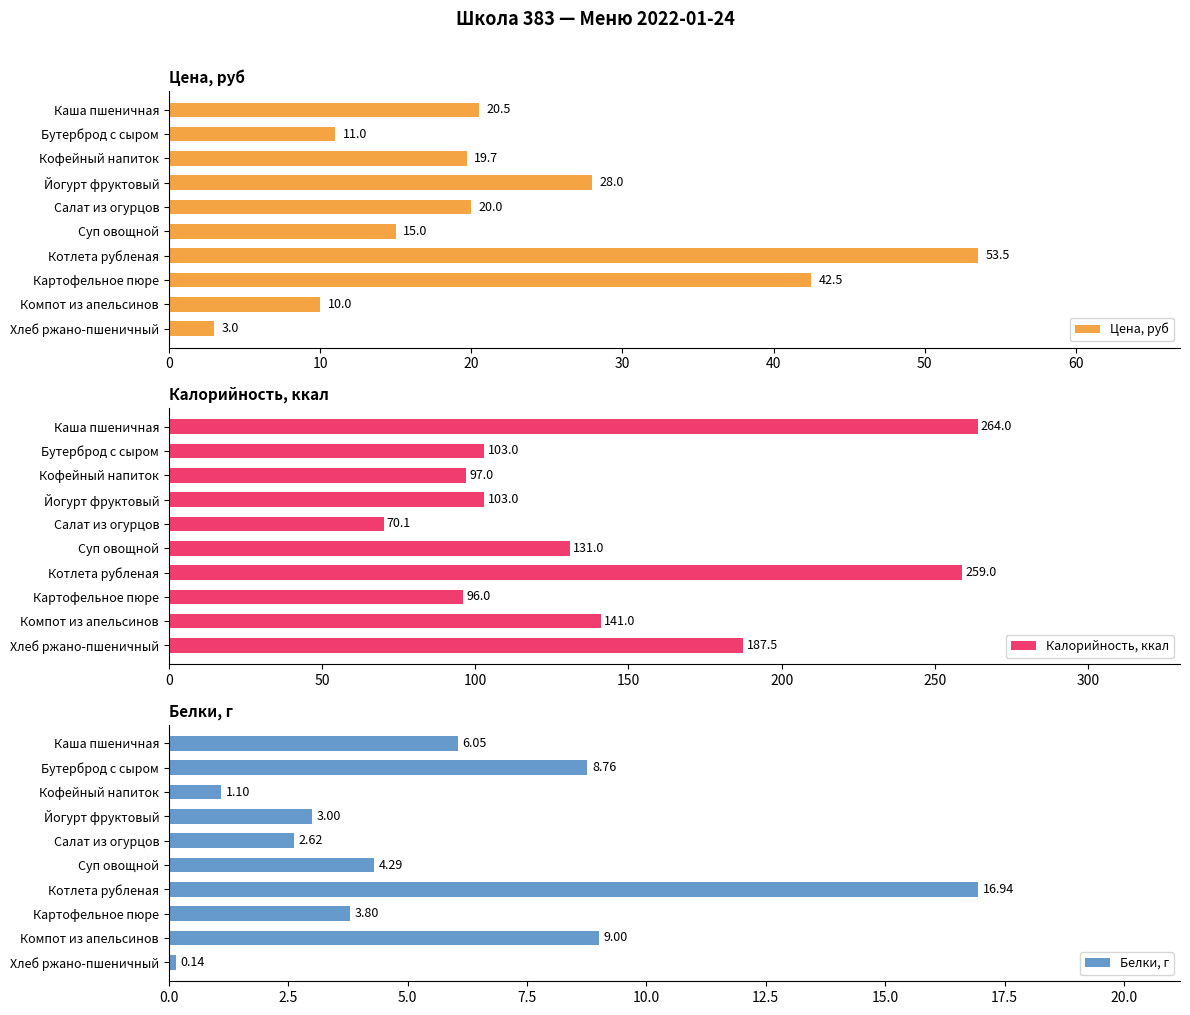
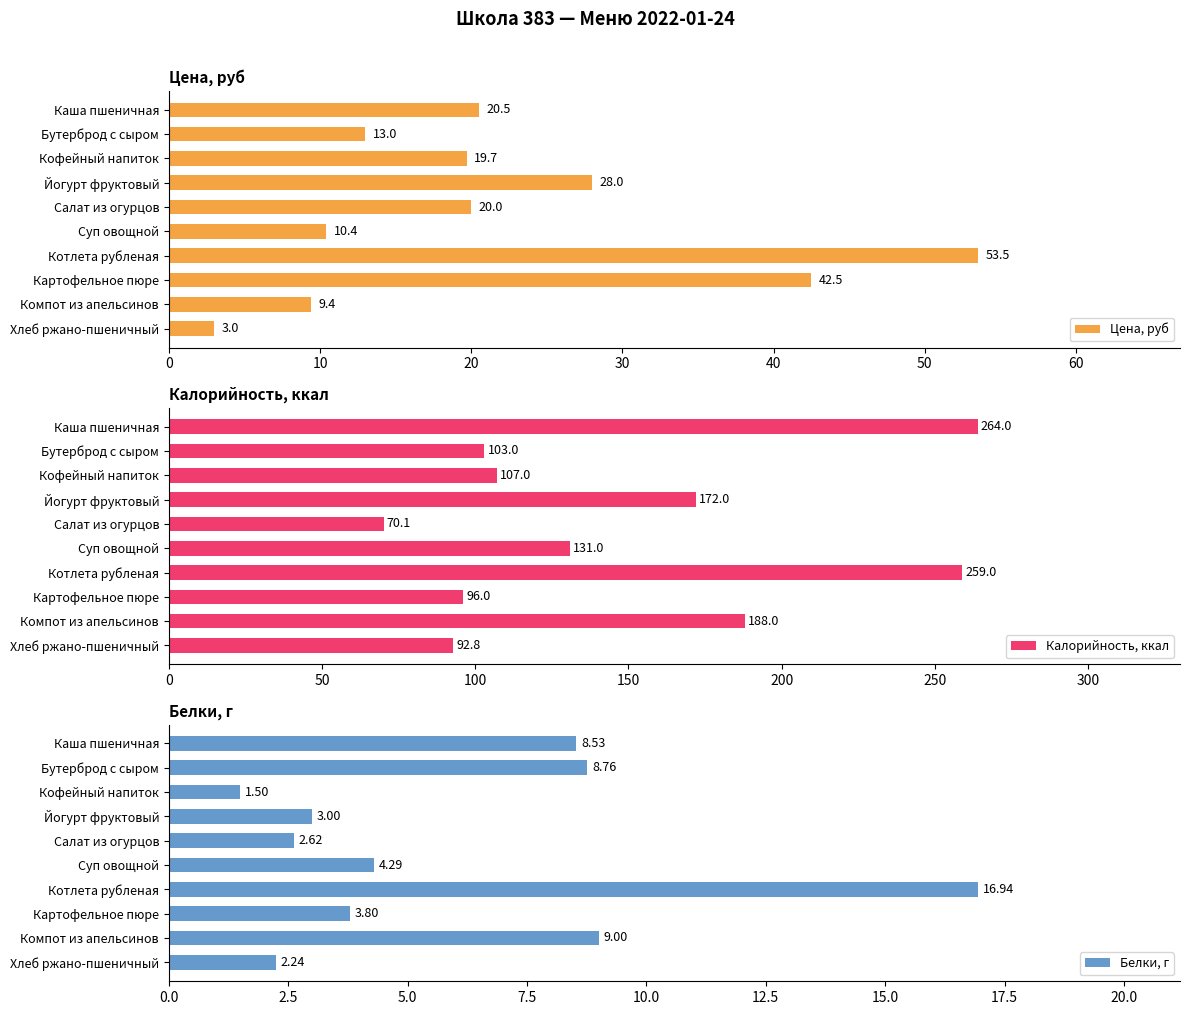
  {
    "Цена, руб": {
      "Каша пшеничная": 20.5,
-     "Бутерброд с сыром": 11.0,
+     "Бутерброд с сыром": 13.0,
      "Кофейный напиток": 19.7,
      "Йогурт фруктовый": 28.0,
      "Салат из огурцов": 20.0,
-     "Суп овощной": 15.0,
+     "Суп овощной": 10.4,
      "Котлета рубленая": 53.5,
      "Картофельное пюре": 42.5,
-     "Компот из апельсинов": 10.0,
+     "Компот из апельсинов": 9.4,
      "Хлеб ржано-пшеничный": 3.0
    },
    "Калорийность, ккал": {
      "Каша пшеничная": 264.0,
      "Бутерброд с сыром": 103.0,
-     "Кофейный напиток": 97.0,
-     "Йогурт фруктовый": 103.0,
+     "Кофейный напиток": 107.0,
+     "Йогурт фруктовый": 172.0,
      "Салат из огурцов": 70.1,
      "Суп овощной": 131.0,
      "Котлета рубленая": 259.0,
      "Картофельное пюре": 96.0,
-     "Компот из апельсинов": 141.0,
-     "Хлеб ржано-пшеничный": 187.5
+     "Компот из апельсинов": 188.0,
+     "Хлеб ржано-пшеничный": 92.8
    },
    "Белки, г": {
-     "Каша пшеничная": 6.05,
+     "Каша пшеничная": 8.53,
      "Бутерброд с сыром": 8.76,
-     "Кофейный напиток": 1.10,
+     "Кофейный напиток": 1.50,
      "Йогурт фруктовый": 3.00,
      "Салат из огурцов": 2.62,
      "Суп овощной": 4.29,
      "Котлета рубленая": 16.94,
      "Картофельное пюре": 3.80,
      "Компот из апельсинов": 9.00,
-     "Хлеб ржано-пшеничный": 0.14
+     "Хлеб ржано-пшеничный": 2.24
    }
  }
